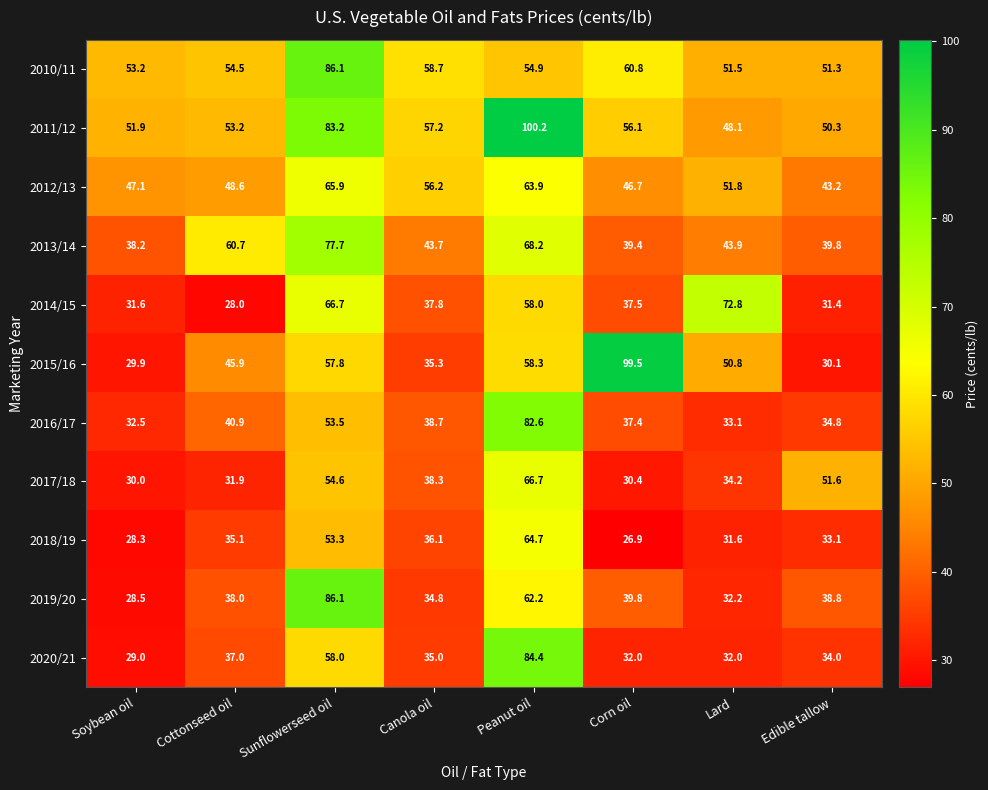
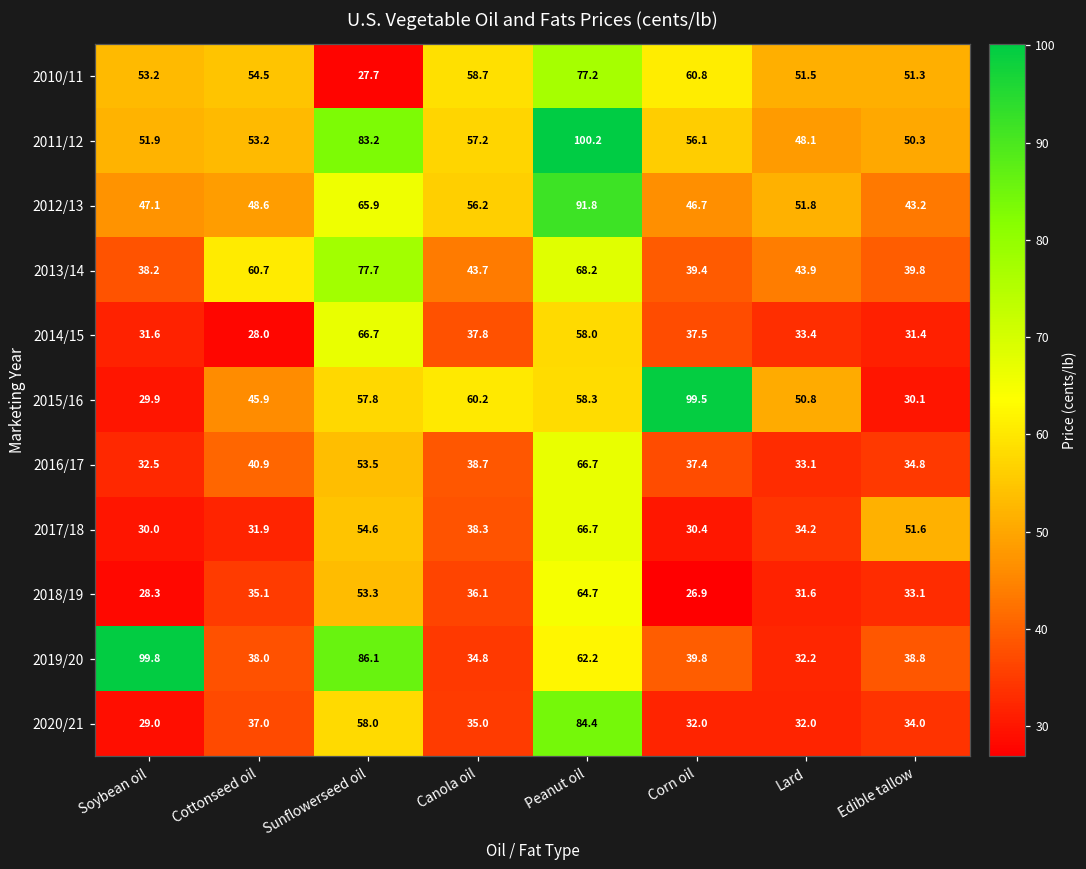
  {
    "2010/11": {
      "Soybean oil": 53.2,
      "Cottonseed oil": 54.5,
-     "Sunflowerseed oil": 86.1,
+     "Sunflowerseed oil": 27.7,
      "Canola oil": 58.7,
-     "Peanut oil": 54.9,
+     "Peanut oil": 77.2,
      "Corn oil": 60.8,
      "Lard": 51.5,
      "Edible tallow": 51.3
    },
    "2011/12": {
      "Soybean oil": 51.9,
      "Cottonseed oil": 53.2,
      "Sunflowerseed oil": 83.2,
      "Canola oil": 57.2,
      "Peanut oil": 100.2,
      "Corn oil": 56.1,
      "Lard": 48.1,
      "Edible tallow": 50.3
    },
    "2012/13": {
      "Soybean oil": 47.1,
      "Cottonseed oil": 48.6,
      "Sunflowerseed oil": 65.9,
      "Canola oil": 56.2,
-     "Peanut oil": 63.9,
+     "Peanut oil": 91.8,
      "Corn oil": 46.7,
      "Lard": 51.8,
      "Edible tallow": 43.2
    },
    "2013/14": {
      "Soybean oil": 38.2,
      "Cottonseed oil": 60.7,
      "Sunflowerseed oil": 77.7,
      "Canola oil": 43.7,
      "Peanut oil": 68.2,
      "Corn oil": 39.4,
      "Lard": 43.9,
      "Edible tallow": 39.8
    },
    "2014/15": {
      "Soybean oil": 31.6,
      "Cottonseed oil": 28.0,
      "Sunflowerseed oil": 66.7,
      "Canola oil": 37.8,
      "Peanut oil": 58.0,
      "Corn oil": 37.5,
-     "Lard": 72.8,
+     "Lard": 33.4,
      "Edible tallow": 31.4
    },
    "2015/16": {
      "Soybean oil": 29.9,
      "Cottonseed oil": 45.9,
      "Sunflowerseed oil": 57.8,
-     "Canola oil": 35.3,
+     "Canola oil": 60.2,
      "Peanut oil": 58.3,
      "Corn oil": 99.5,
      "Lard": 50.8,
      "Edible tallow": 30.1
    },
    "2016/17": {
      "Soybean oil": 32.5,
      "Cottonseed oil": 40.9,
      "Sunflowerseed oil": 53.5,
      "Canola oil": 38.7,
-     "Peanut oil": 82.6,
+     "Peanut oil": 66.7,
      "Corn oil": 37.4,
      "Lard": 33.1,
      "Edible tallow": 34.8
    },
    "2017/18": {
      "Soybean oil": 30.0,
      "Cottonseed oil": 31.9,
      "Sunflowerseed oil": 54.6,
      "Canola oil": 38.3,
      "Peanut oil": 66.7,
      "Corn oil": 30.4,
      "Lard": 34.2,
      "Edible tallow": 51.6
    },
    "2018/19": {
      "Soybean oil": 28.3,
      "Cottonseed oil": 35.1,
      "Sunflowerseed oil": 53.3,
      "Canola oil": 36.1,
      "Peanut oil": 64.7,
      "Corn oil": 26.9,
      "Lard": 31.6,
      "Edible tallow": 33.1
    },
    "2019/20": {
-     "Soybean oil": 28.5,
+     "Soybean oil": 99.8,
      "Cottonseed oil": 38.0,
      "Sunflowerseed oil": 86.1,
      "Canola oil": 34.8,
      "Peanut oil": 62.2,
      "Corn oil": 39.8,
      "Lard": 32.2,
      "Edible tallow": 38.8
    },
    "2020/21": {
      "Soybean oil": 29.0,
      "Cottonseed oil": 37.0,
      "Sunflowerseed oil": 58.0,
      "Canola oil": 35.0,
      "Peanut oil": 84.4,
      "Corn oil": 32.0,
      "Lard": 32.0,
      "Edible tallow": 34.0
    }
  }
